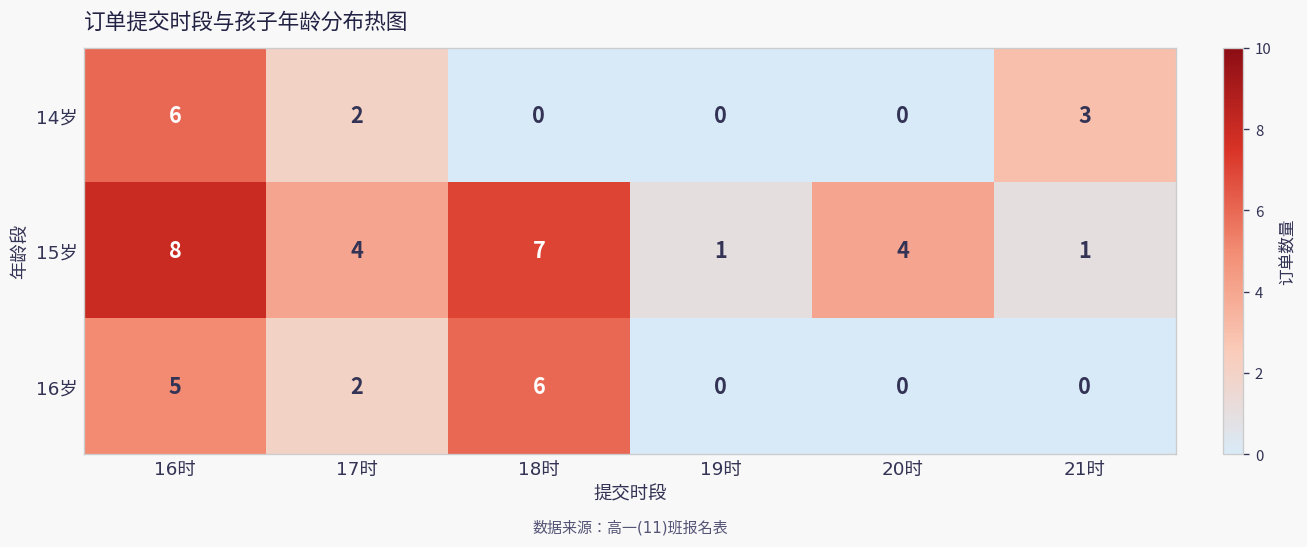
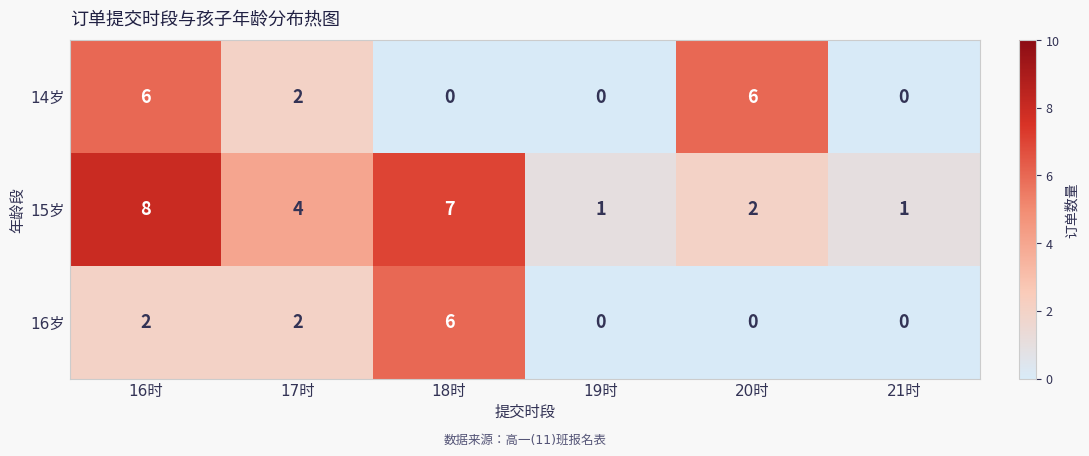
  {
    "14岁": {
      "16时": 6,
      "17时": 2,
      "18时": 0,
      "19时": 0,
-     "20时": 0,
-     "21时": 3
+     "20时": 6,
+     "21时": 0
    },
    "15岁": {
      "16时": 8,
      "17时": 4,
      "18时": 7,
      "19时": 1,
-     "20时": 4,
+     "20时": 2,
      "21时": 1
    },
    "16岁": {
-     "16时": 5,
+     "16时": 2,
      "17时": 2,
      "18时": 6,
      "19时": 0,
      "20时": 0,
      "21时": 0
    }
  }
